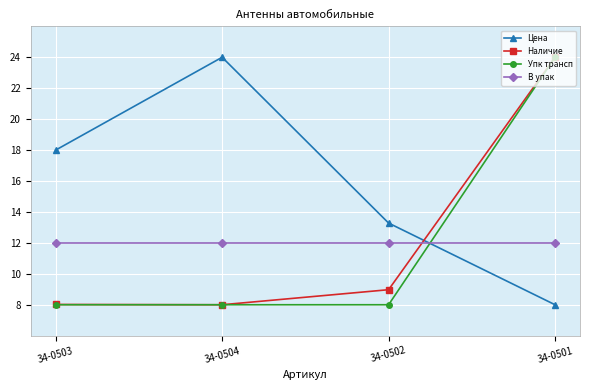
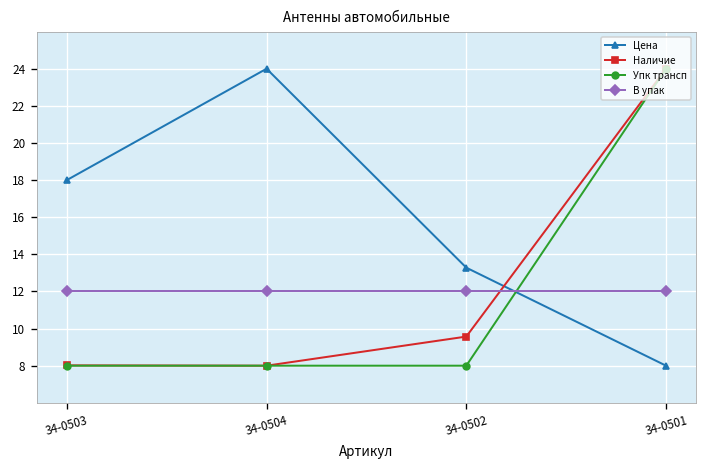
  {
    "Цена": {
      "34-0503": 18.0,
      "34-0504": 24.0,
      "34-0502": 13.3,
      "34-0501": 8.0
    },
    "Наличие": {
-     "34-0502": 9.0
+     "34-0502": 9.6
    },
    "Упк трансп": {
      "34-0502": 8.0
    },
    "В упак": {
      "34-0503": 12.0,
      "34-0504": 12.0,
      "34-0502": 12.0,
      "34-0501": 12.0
    }
  }
